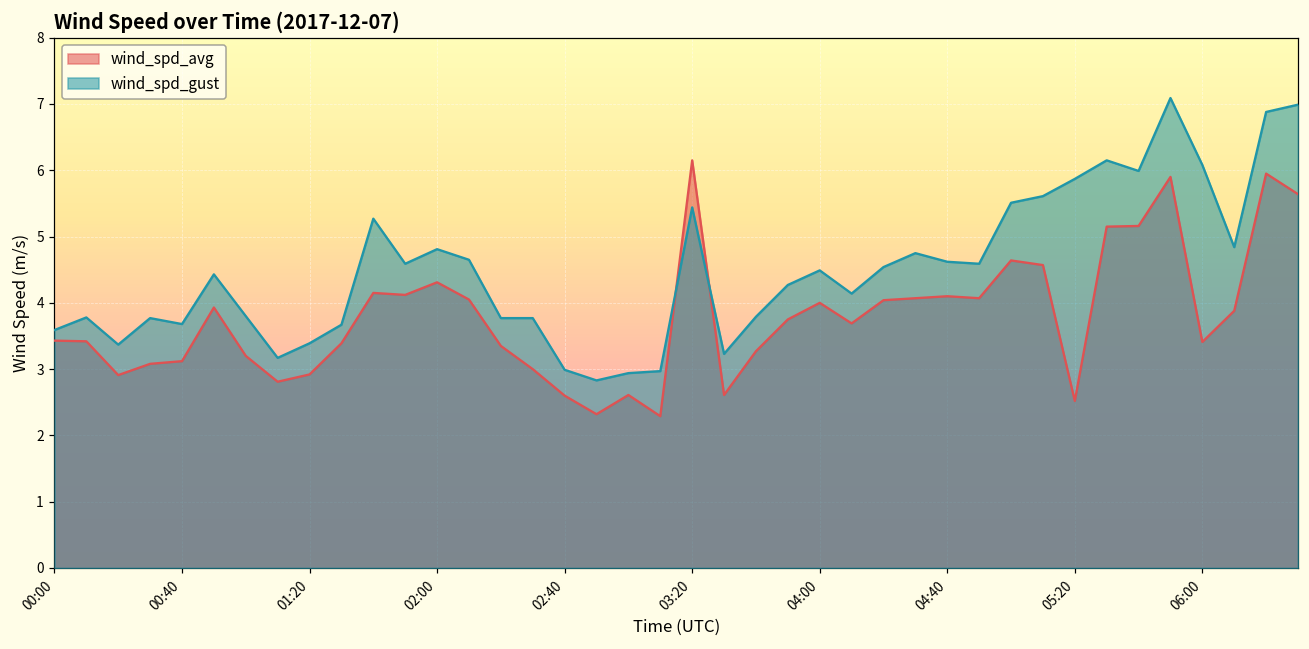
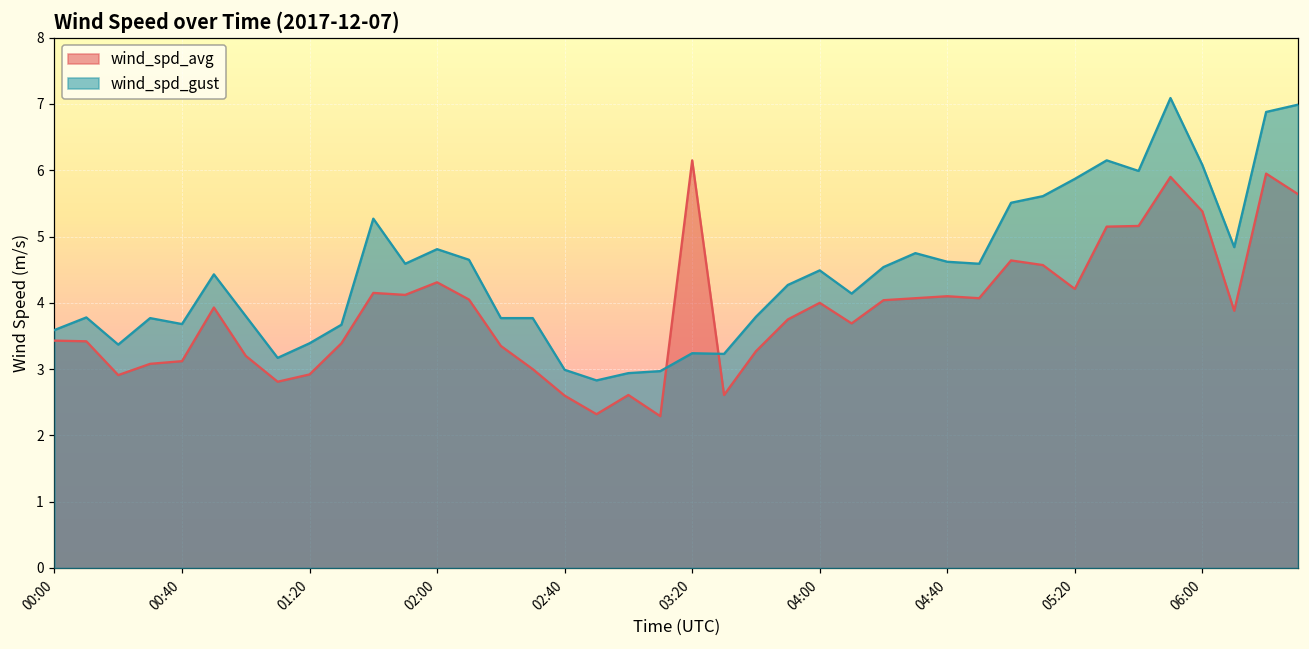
  {
    "wind_spd_avg": {
      "00:00": 3.4,
      "00:40": 3.1,
      "01:20": 2.9,
      "02:00": 4.3,
      "02:40": 2.6,
      "03:20": 6.2,
      "04:00": 4.0,
      "04:40": 4.1,
-     "05:20": 2.5,
-     "06:00": 3.4
+     "05:20": 4.2,
+     "06:00": 5.4
    },
    "wind_spd_gust": {
      "00:00": 3.6,
      "00:40": 3.7,
      "01:20": 3.4,
      "02:00": 4.8,
      "02:40": 3.0,
-     "03:20": 5.4,
+     "03:20": 3.2,
      "04:00": 4.5,
      "04:40": 4.6,
      "05:20": 5.9,
      "06:00": 6.1
    }
  }
